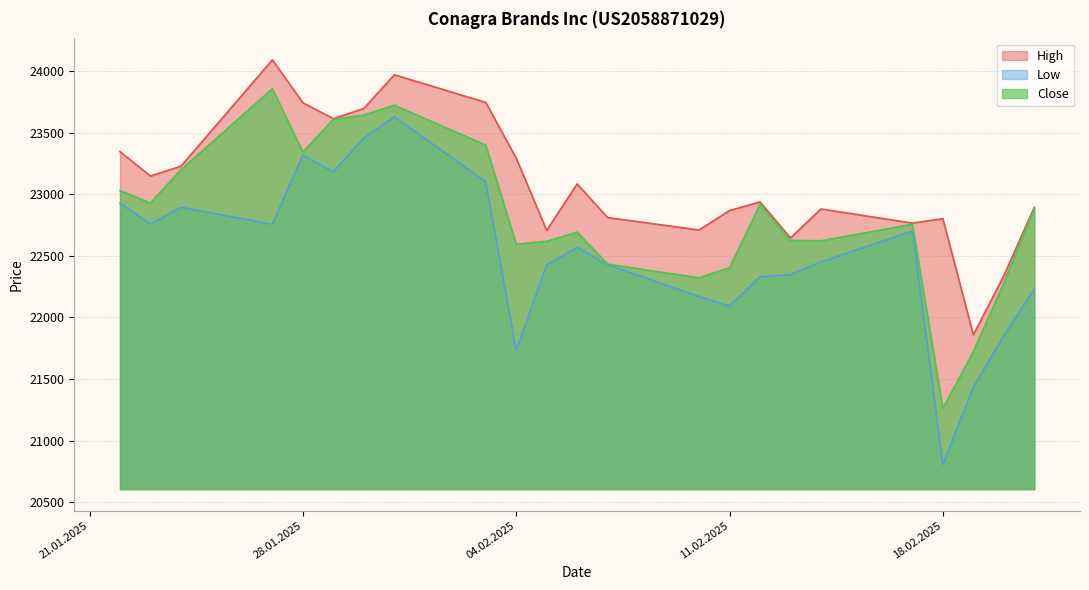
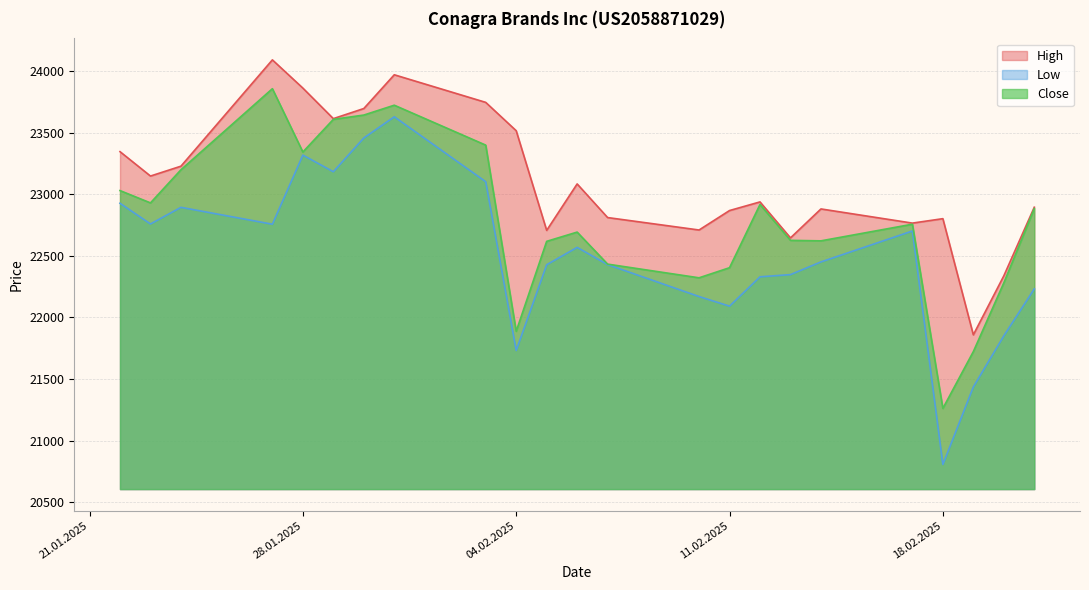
  {
    "High": {
-     "28.01.2025": 23740,
-     "04.02.2025": 23290,
+     "28.01.2025": 23860,
+     "04.02.2025": 23520,
      "11.02.2025": 22870,
      "18.02.2025": 22800
    },
    "Low": {
      "28.01.2025": 23320,
      "04.02.2025": 21730,
      "11.02.2025": 22090,
      "18.02.2025": 20810
    },
    "Close": {
      "28.01.2025": 23340,
-     "04.02.2025": 22590,
+     "04.02.2025": 21890,
      "11.02.2025": 22400,
      "18.02.2025": 21260
    }
  }
